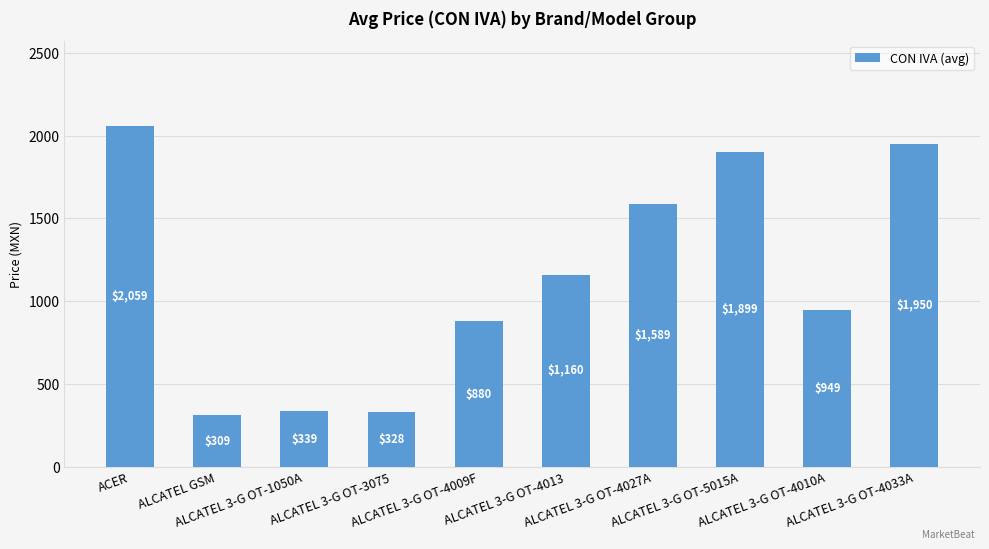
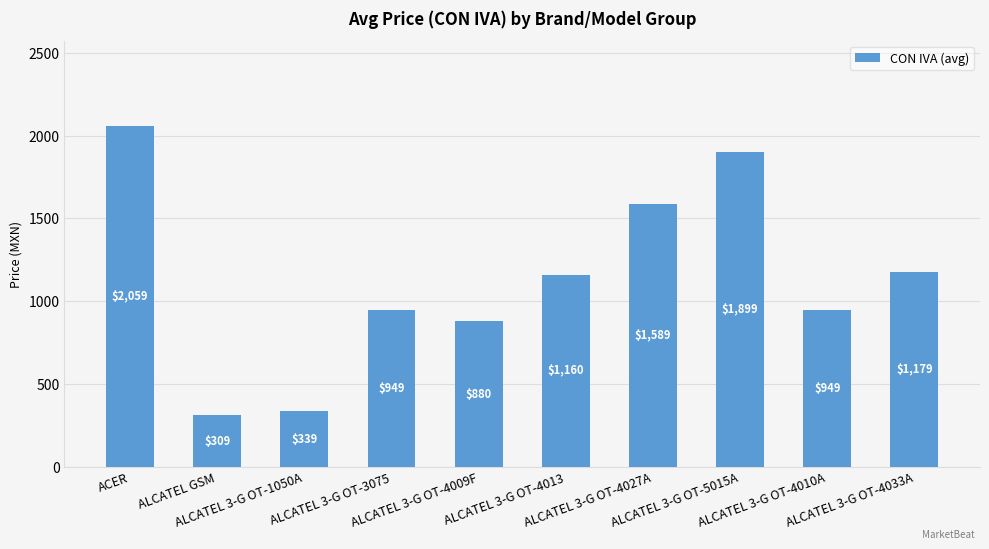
  {
    "ACER": "$2,059",
    "ALCATEL GSM": "$309",
    "ALCATEL 3-G OT-1050A": "$339",
-   "ALCATEL 3-G OT-3075": "$328",
+   "ALCATEL 3-G OT-3075": "$949",
    "ALCATEL 3-G OT-4009F": "$880",
    "ALCATEL 3-G OT-4013": "$1,160",
    "ALCATEL 3-G OT-4027A": "$1,589",
    "ALCATEL 3-G OT-5015A": "$1,899",
    "ALCATEL 3-G OT-4010A": "$949",
-   "ALCATEL 3-G OT-4033A": "$1,950"
+   "ALCATEL 3-G OT-4033A": "$1,179"
  }
